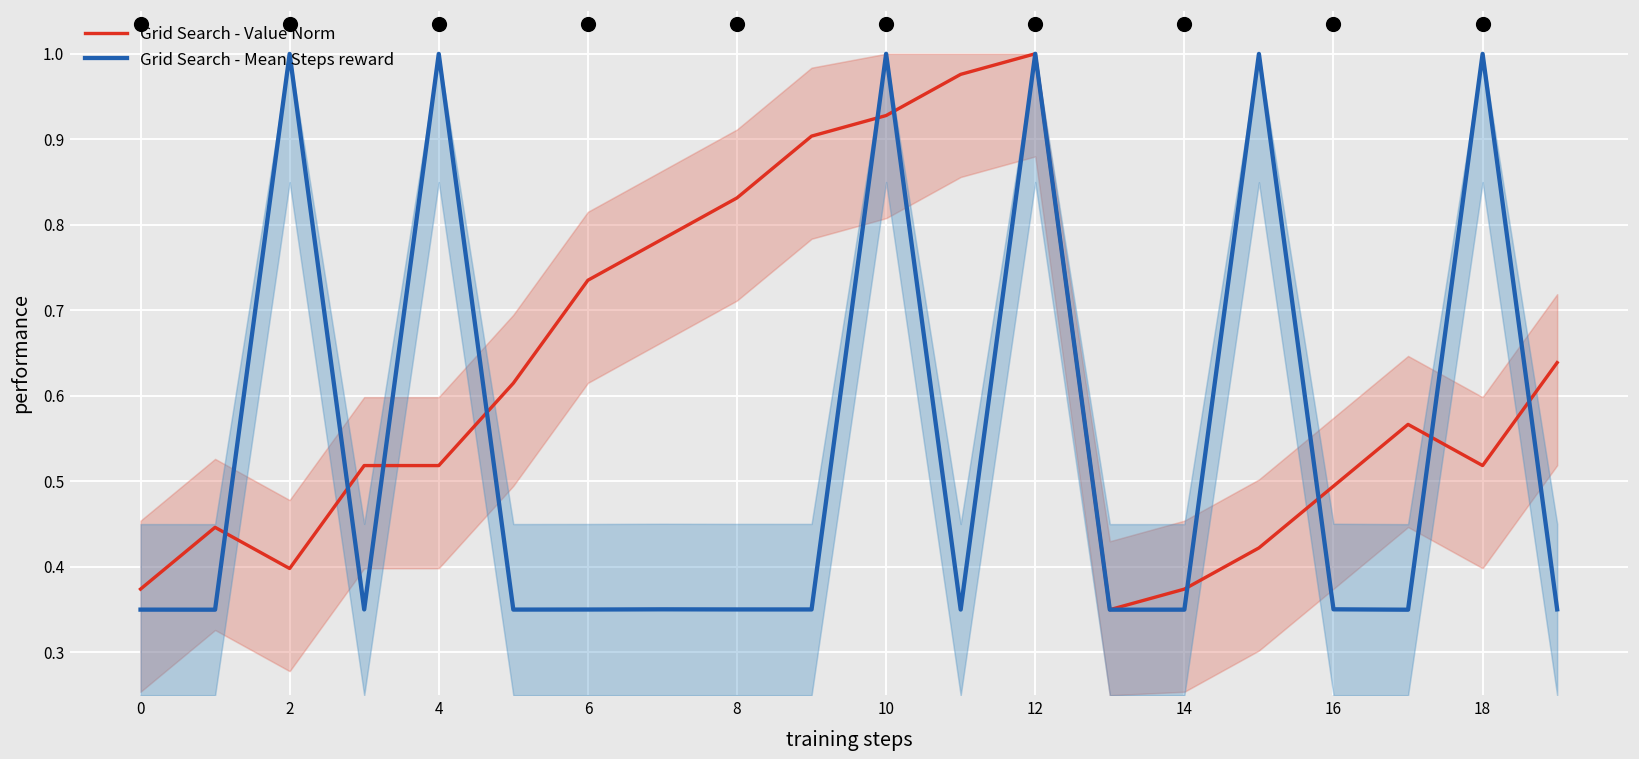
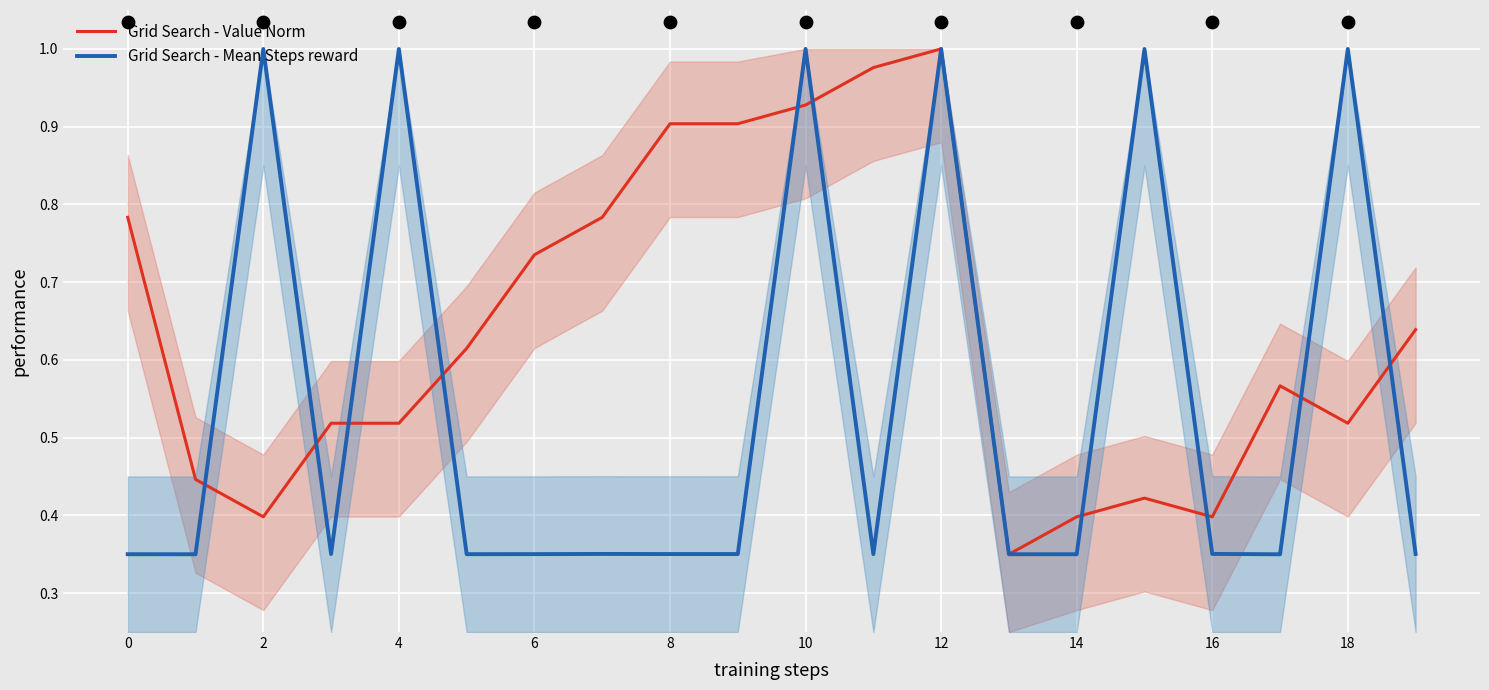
  {
    "Grid Search - Value Norm": {
-     "0": 0.37,
+     "0": 0.78,
      "2": 0.40,
      "4": 0.52,
      "6": 0.74,
-     "8": 0.83,
+     "8": 0.90,
      "10": 0.93,
-     "14": 0.37,
-     "16": 0.49,
+     "14": 0.40,
+     "16": 0.40,
      "18": 0.52
    },
    "Grid Search - Mean Steps reward": {
      "0": 0.35,
      "6": 0.35,
      "8": 0.35,
      "14": 0.35,
      "16": 0.35
    }
  }
